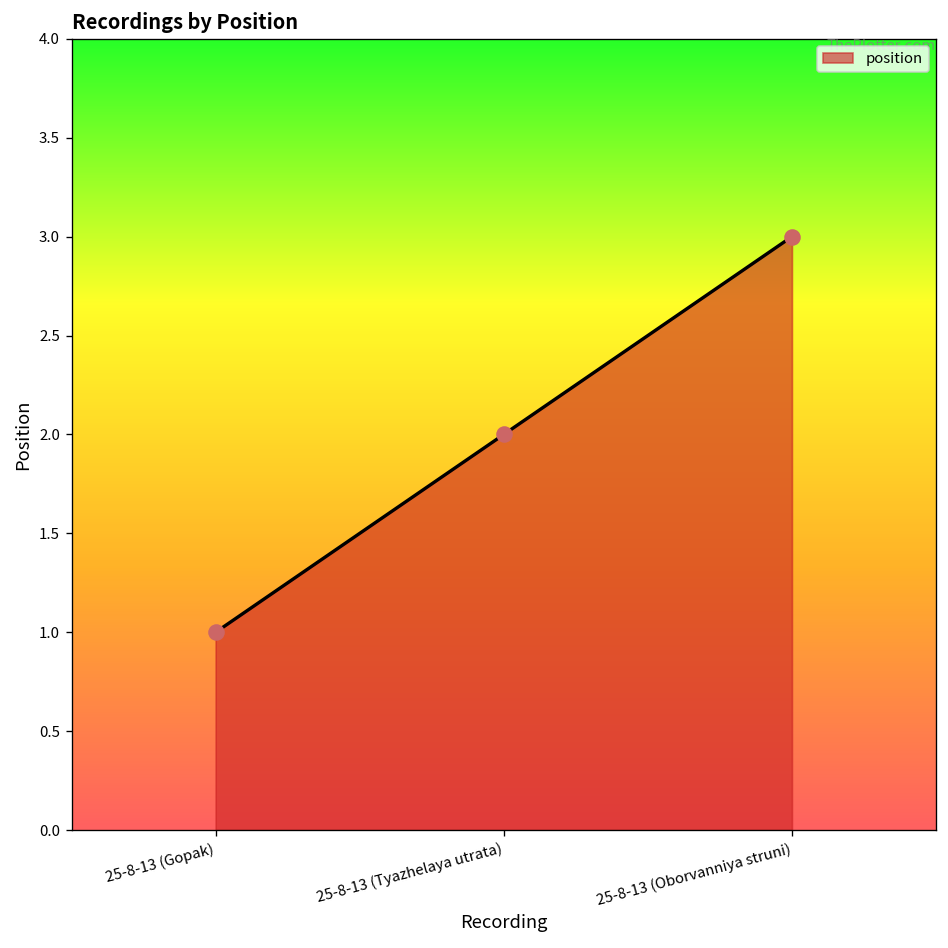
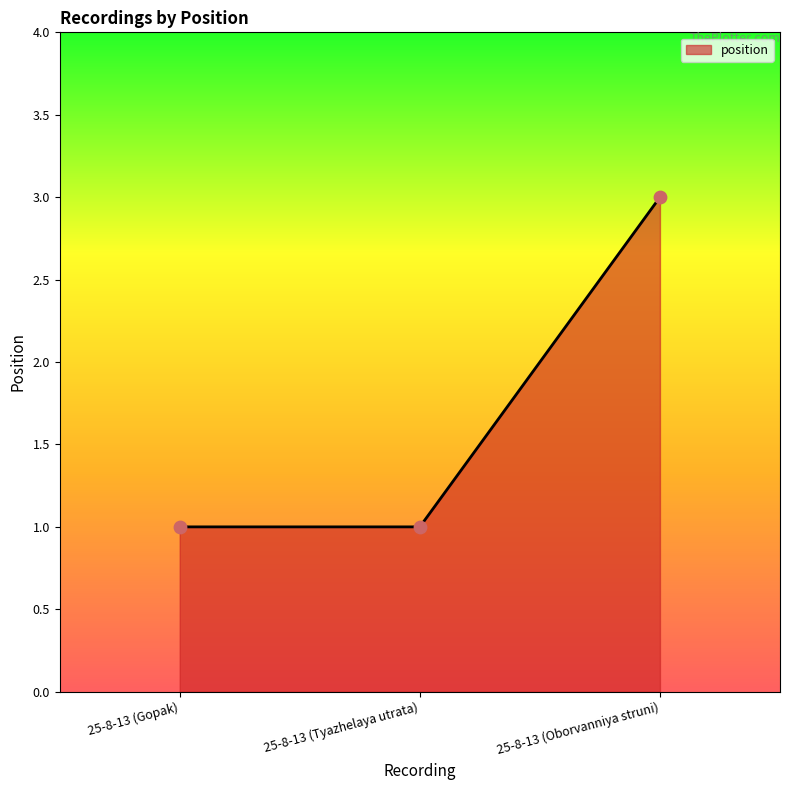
  {
    "25-8-13 (Gopak)": 1,
-   "25-8-13 (Tyazhelaya utrata)": 2,
+   "25-8-13 (Tyazhelaya utrata)": 1,
    "25-8-13 (Oborvanniya struni)": 3
  }
